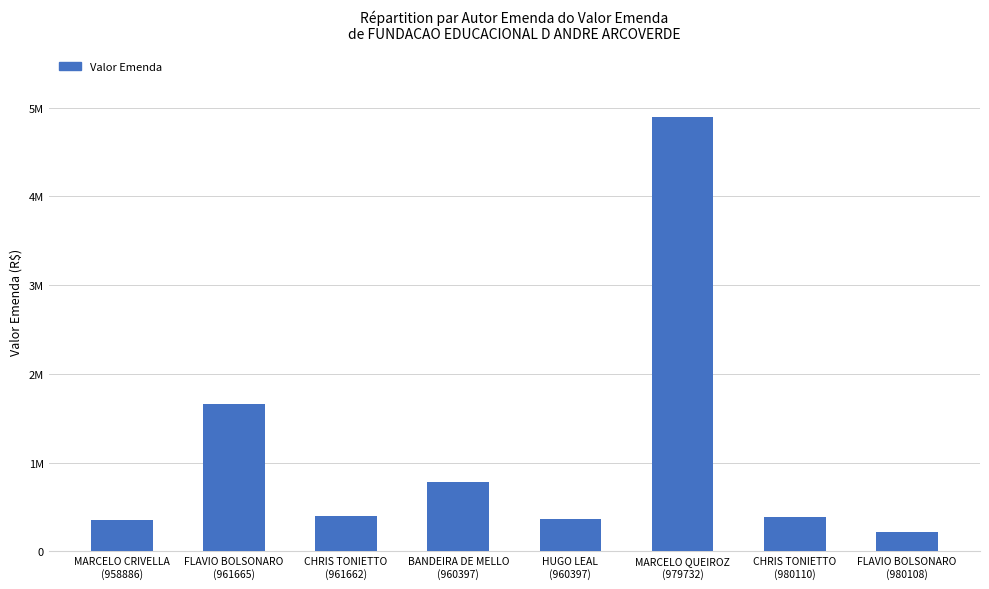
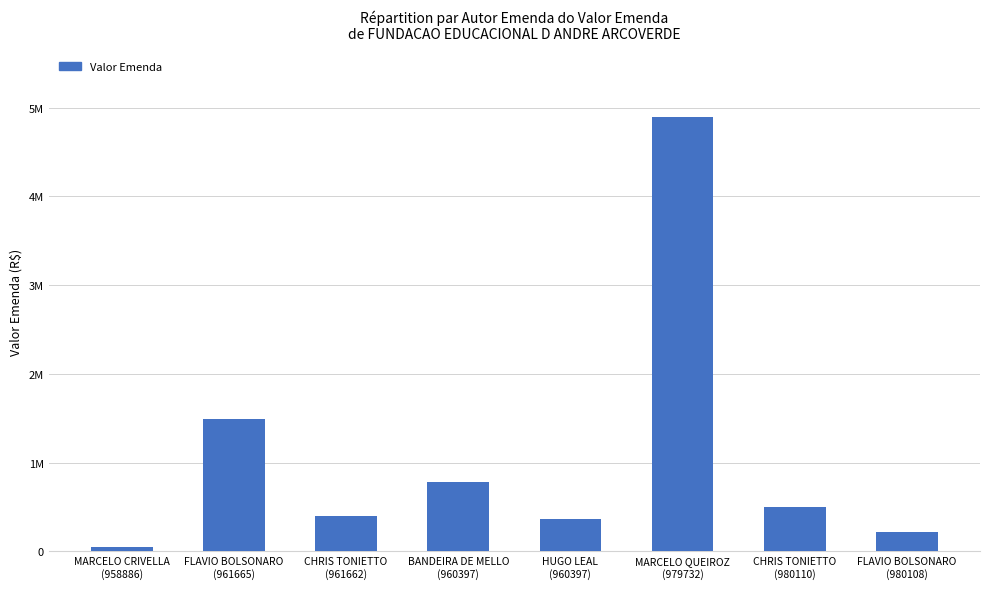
  {
-   "MARCELO CRIVELLA (958886)": 300000,
-   "FLAVIO BOLSONARO (961665)": 1700000,
+   "MARCELO CRIVELLA (958886)": 100000,
+   "FLAVIO BOLSONARO (961665)": 1500000,
    "CHRIS TONIETTO (961662)": 400000,
    "BANDEIRA DE MELLO (960397)": 800000,
    "HUGO LEAL (960397)": 400000,
    "MARCELO QUEIROZ (979732)": 4900000,
-   "CHRIS TONIETTO (980110)": 400000,
+   "CHRIS TONIETTO (980110)": 500000,
    "FLAVIO BOLSONARO (980108)": 200000
  }
